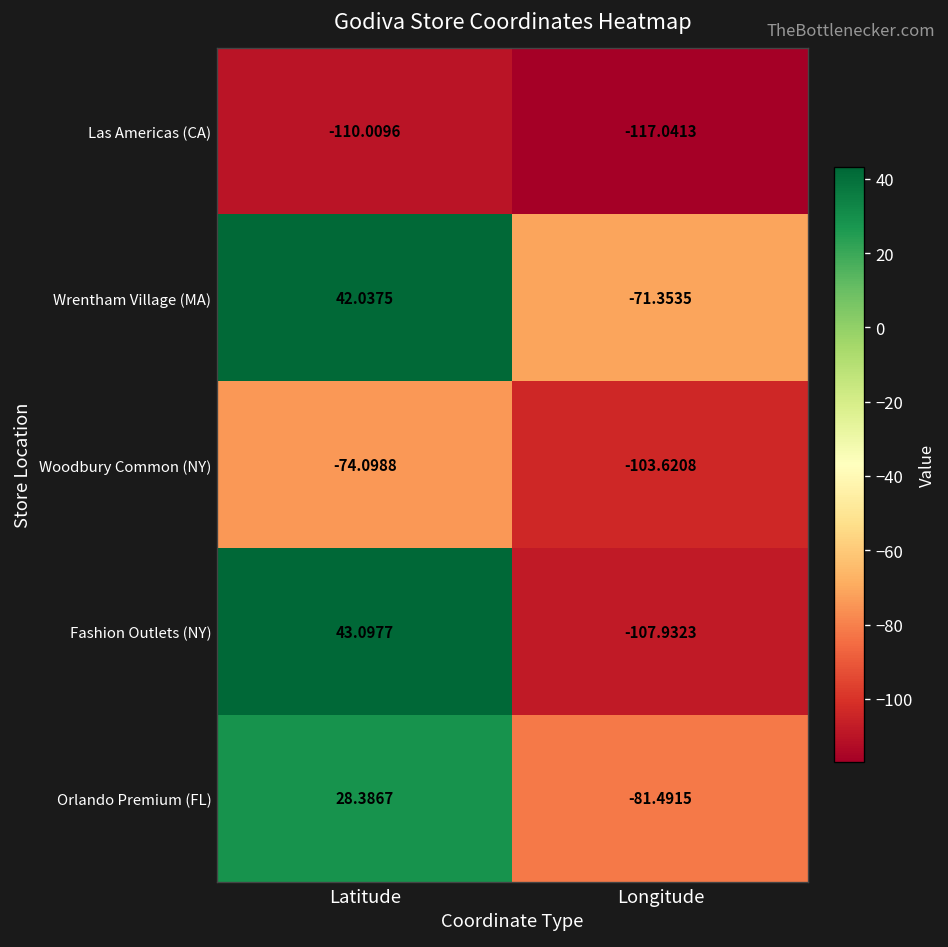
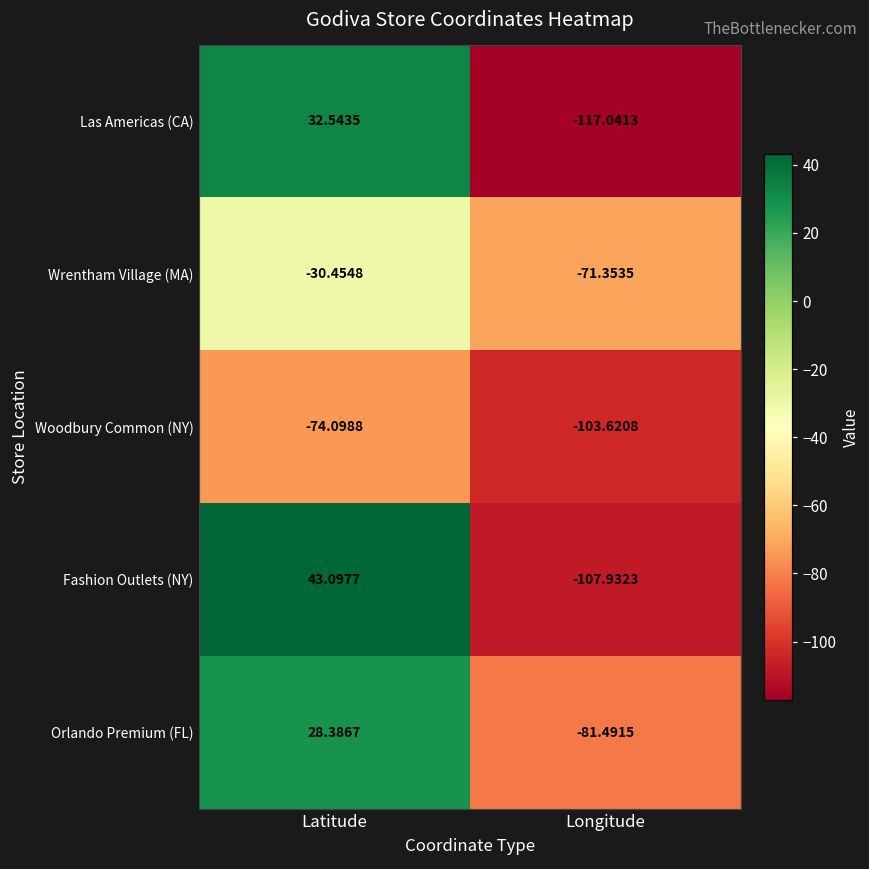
  {
    "Las Americas (CA)": {
-     "Latitude": -110.0096,
+     "Latitude": 32.5435,
      "Longitude": -117.0413
    },
    "Wrentham Village (MA)": {
-     "Latitude": 42.0375,
+     "Latitude": -30.4548,
      "Longitude": -71.3535
    },
    "Woodbury Common (NY)": {
      "Latitude": -74.0988,
      "Longitude": -103.6208
    },
    "Fashion Outlets (NY)": {
      "Latitude": 43.0977,
      "Longitude": -107.9323
    },
    "Orlando Premium (FL)": {
      "Latitude": 28.3867,
      "Longitude": -81.4915
    }
  }
